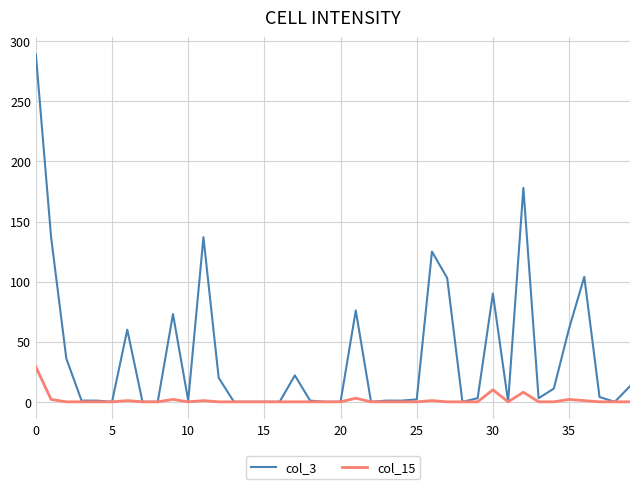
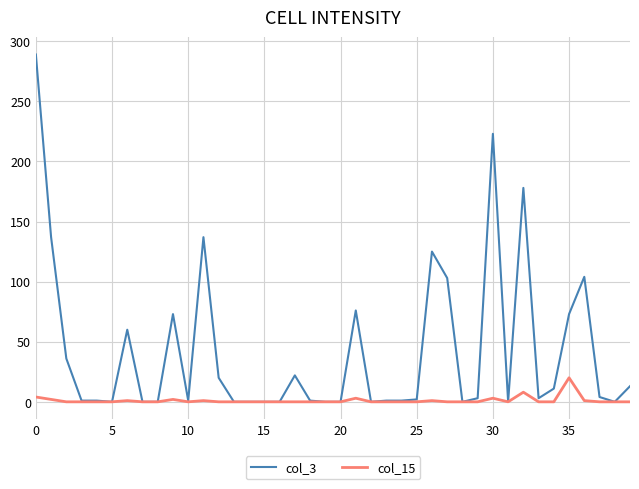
  {
    "col_3": {
      "0": 289,
-     "30": 90,
-     "35": 61
+     "30": 223,
+     "35": 73
    },
    "col_15": {
-     "0": 29,
-     "30": 10,
-     "35": 2
+     "0": 4,
+     "30": 3,
+     "35": 20
    }
  }
